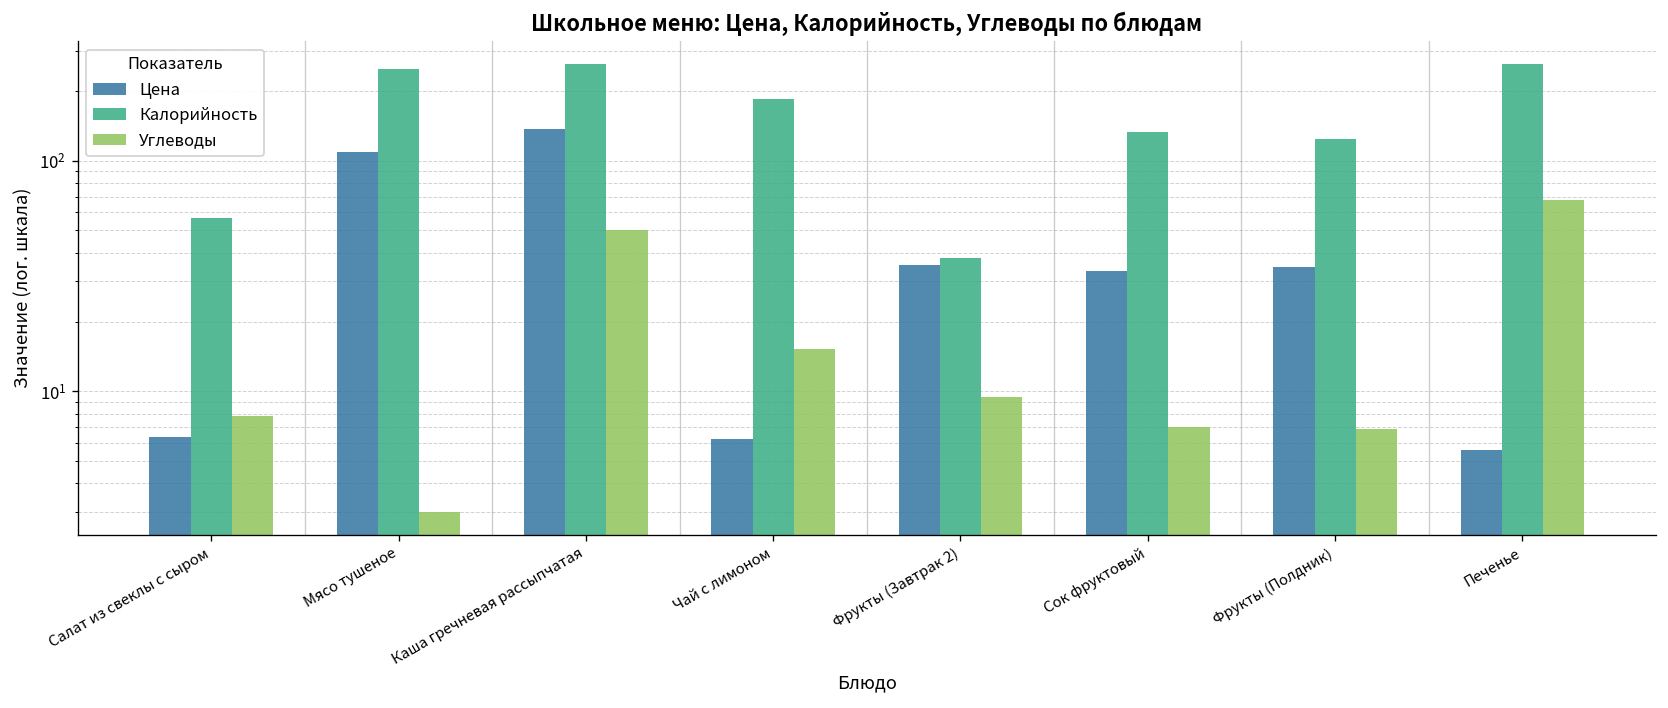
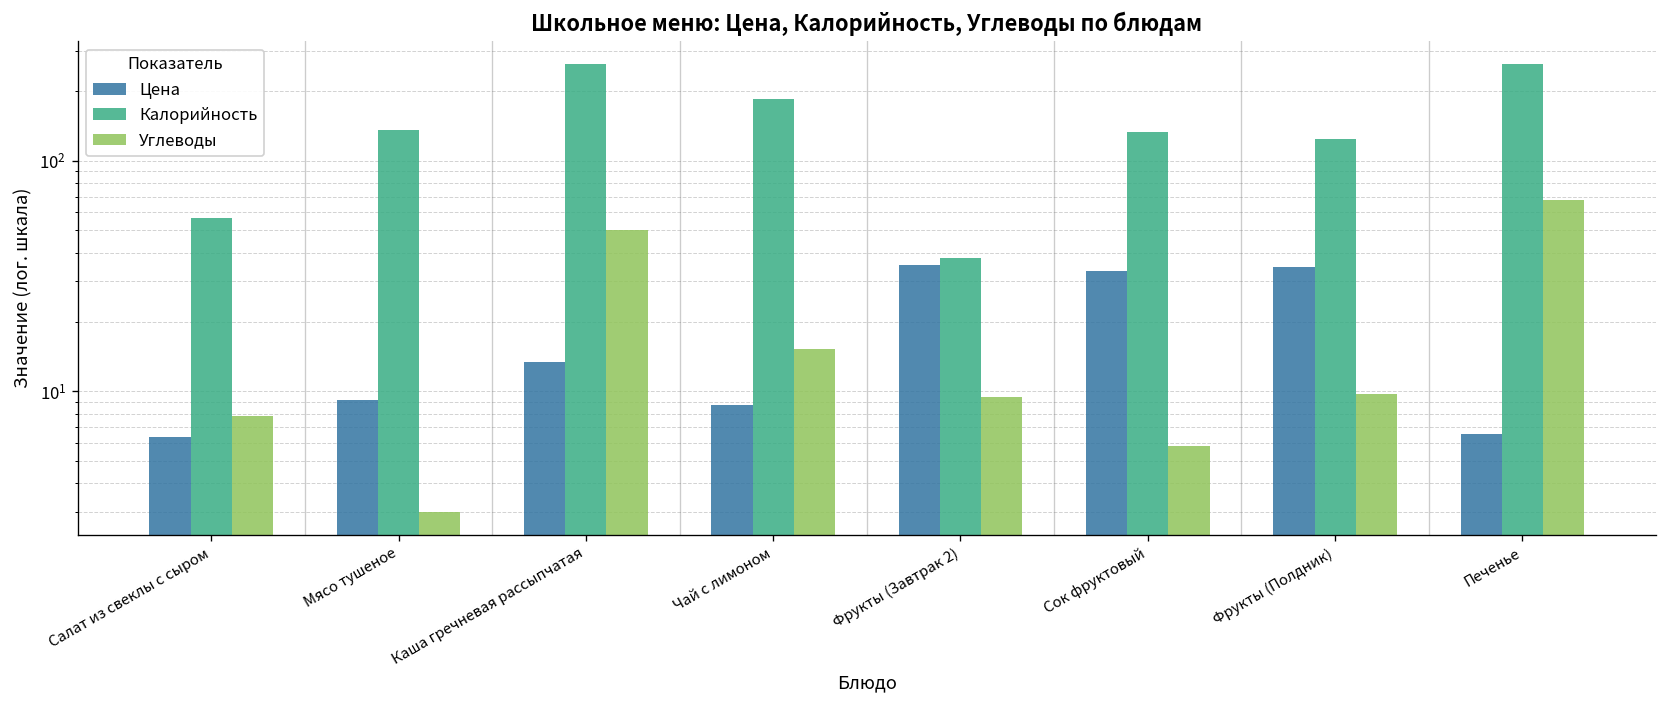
  {
    "Цена": {
      "Салат из свеклы с сыром": 6.4,
-     "Мясо тушеное": 110,
-     "Каша гречневая рассыпчатая": 140,
-     "Чай с лимоном": 6.2,
+     "Мясо тушеное": 9,
+     "Каша гречневая рассыпчатая": 13,
+     "Чай с лимоном": 9,
      "Фрукты (Завтрак 2)": 35,
      "Сок фруктовый": 33,
      "Фрукты (Полдник)": 35,
-     "Печенье": 5.6
+     "Печенье": 6.6
    },
    "Калорийность": {
      "Салат из свеклы с сыром": 56,
-     "Мясо тушеное": 250,
+     "Мясо тушеное": 140,
      "Каша гречневая рассыпчатая": 260,
      "Чай с лимоном": 190,
      "Фрукты (Завтрак 2)": 38,
      "Сок фруктовый": 130,
      "Фрукты (Полдник)": 120,
      "Печенье": 260
    },
    "Углеводы": {
      "Салат из свеклы с сыром": 7.9,
      "Мясо тушеное": 3.0,
      "Каша гречневая рассыпчатая": 50,
      "Чай с лимоном": 15,
      "Фрукты (Завтрак 2)": 10,
-     "Сок фруктовый": 7.0,
-     "Фрукты (Полдник)": 6.9,
+     "Сок фруктовый": 5.8,
+     "Фрукты (Полдник)": 10,
      "Печенье": 68
    }
  }
